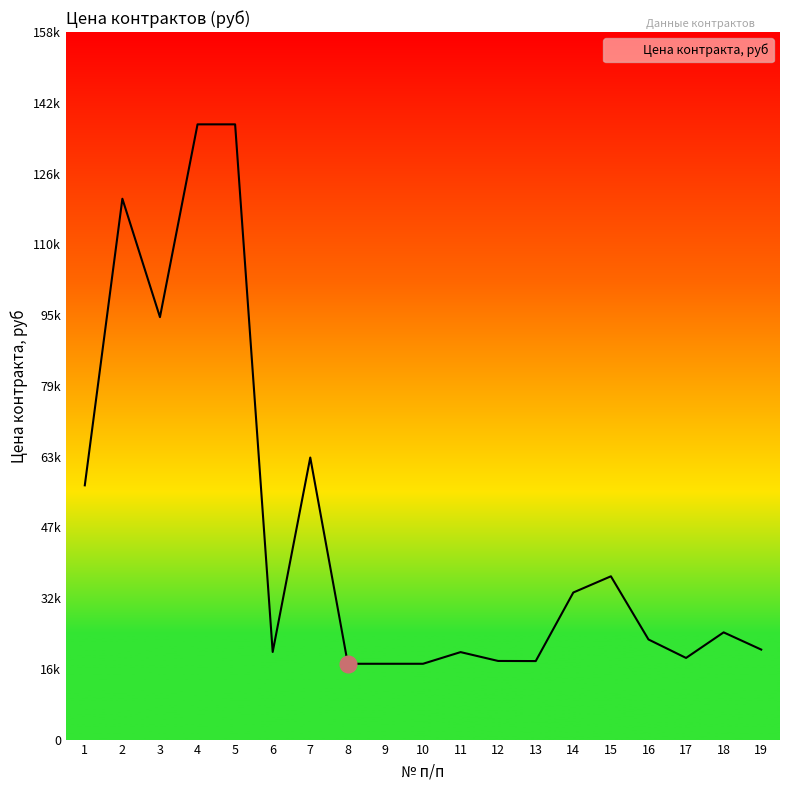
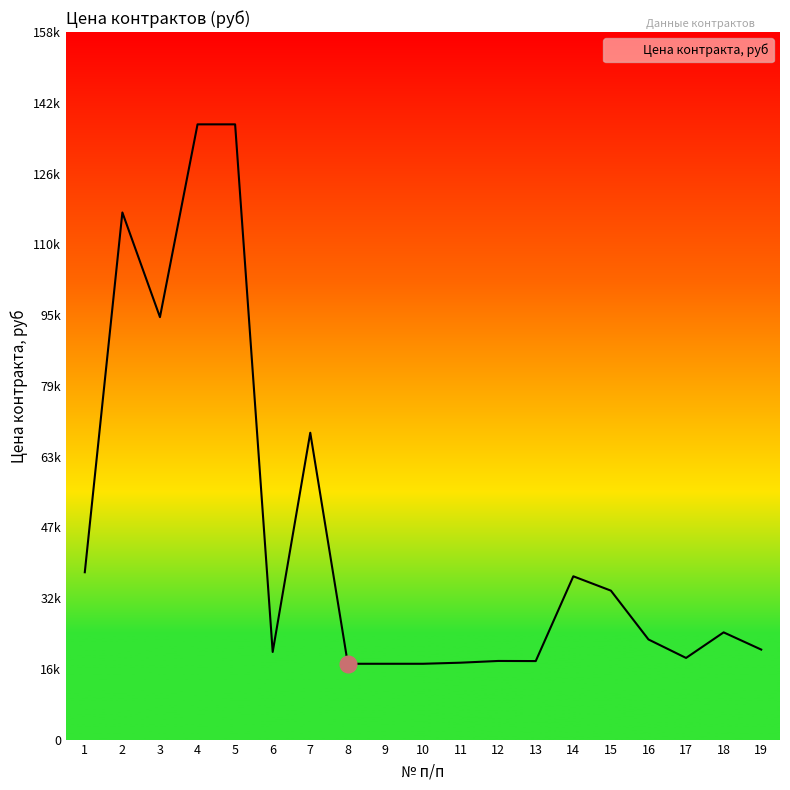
  {
    "Цена контракта, руб": {
-     "1": 57000,
-     "2": 121000,
+     "1": 37000,
+     "2": 118000,
      "3": 94000,
      "4": 137000,
      "5": 137000,
      "6": 20000,
-     "7": 63000,
+     "7": 68000,
      "9": 17000,
      "10": 17000,
-     "11": 20000,
+     "11": 17000,
      "12": 18000,
      "13": 18000,
-     "14": 33000,
-     "15": 36000,
+     "14": 36000,
+     "15": 33000,
      "16": 22000,
      "17": 18000,
      "18": 24000,
      "19": 20000
    }
  }
